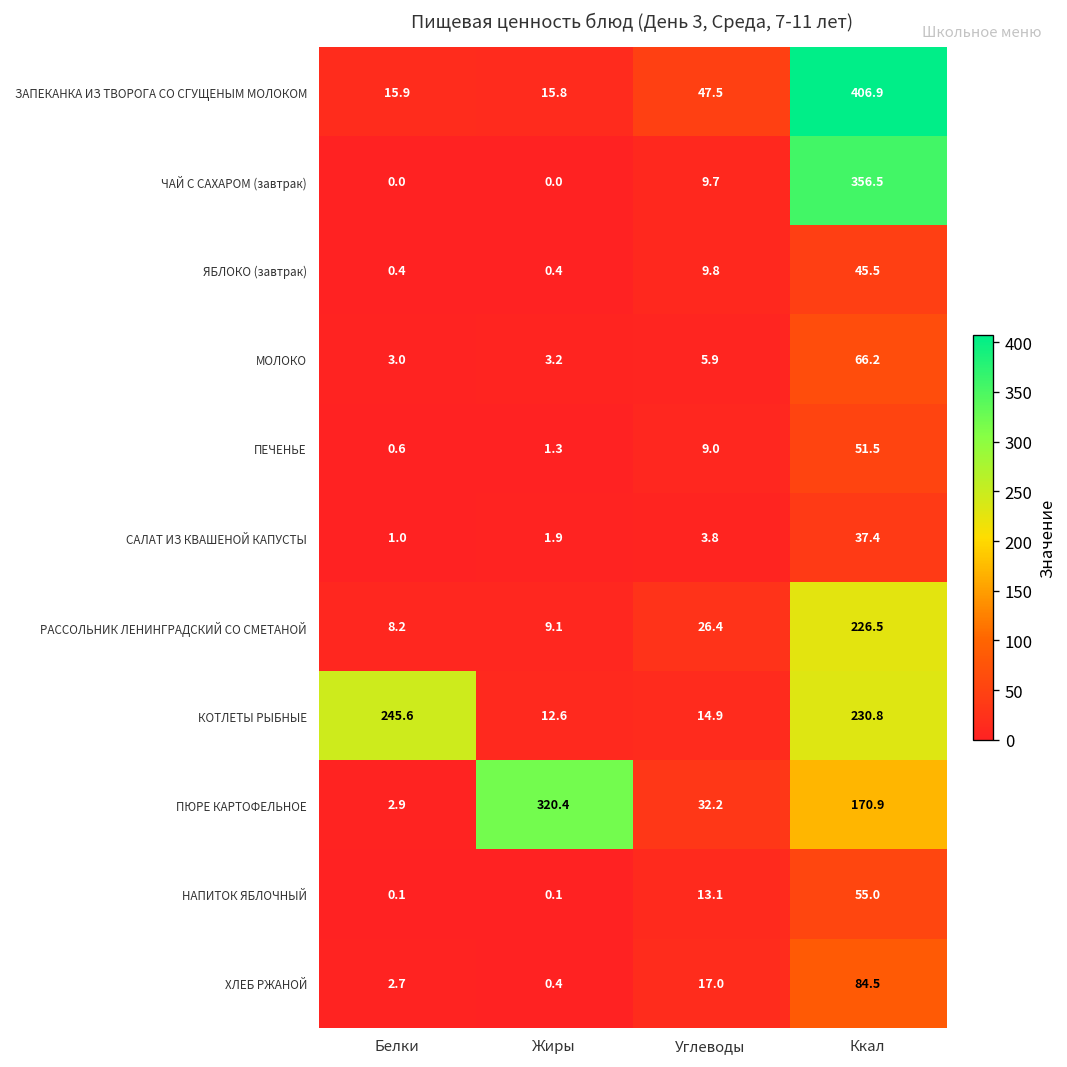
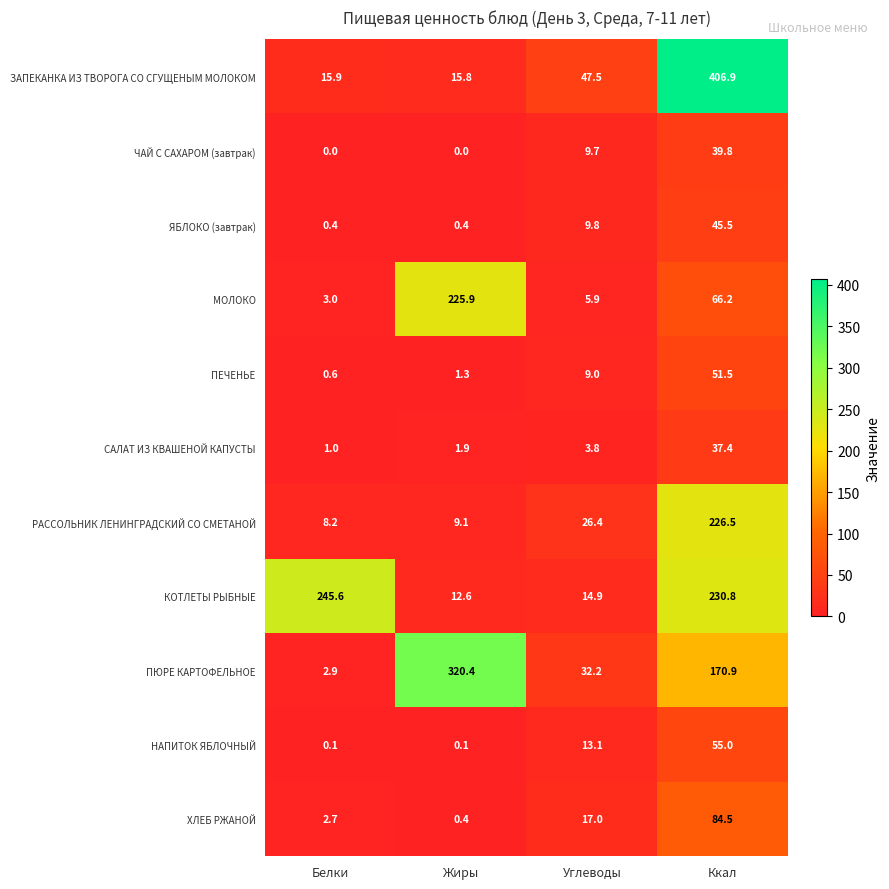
  {
    "ЗАПЕКАНКА ИЗ ТВОРОГА СО СГУЩЕНЫМ МОЛОКОМ": {
      "Белки": 15.9,
      "Жиры": 15.8,
      "Углеводы": 47.5,
      "Ккал": 406.9
    },
    "ЧАЙ С САХАРОМ (завтрак)": {
      "Белки": 0.0,
      "Жиры": 0.0,
      "Углеводы": 9.7,
-     "Ккал": 356.5
+     "Ккал": 39.8
    },
    "ЯБЛОКО (завтрак)": {
      "Белки": 0.4,
      "Жиры": 0.4,
      "Углеводы": 9.8,
      "Ккал": 45.5
    },
    "МОЛОКО": {
      "Белки": 3.0,
-     "Жиры": 3.2,
+     "Жиры": 225.9,
      "Углеводы": 5.9,
      "Ккал": 66.2
    },
    "ПЕЧЕНЬЕ": {
      "Белки": 0.6,
      "Жиры": 1.3,
      "Углеводы": 9.0,
      "Ккал": 51.5
    },
    "САЛАТ ИЗ КВАШЕНОЙ КАПУСТЫ": {
      "Белки": 1.0,
      "Жиры": 1.9,
      "Углеводы": 3.8,
      "Ккал": 37.4
    },
    "РАССОЛЬНИК ЛЕНИНГРАДСКИЙ СО СМЕТАНОЙ": {
      "Белки": 8.2,
      "Жиры": 9.1,
      "Углеводы": 26.4,
      "Ккал": 226.5
    },
    "КОТЛЕТЫ РЫБНЫЕ": {
      "Белки": 245.6,
      "Жиры": 12.6,
      "Углеводы": 14.9,
      "Ккал": 230.8
    },
    "ПЮРЕ КАРТОФЕЛЬНОЕ": {
      "Белки": 2.9,
      "Жиры": 320.4,
      "Углеводы": 32.2,
      "Ккал": 170.9
    },
    "НАПИТОК ЯБЛОЧНЫЙ": {
      "Белки": 0.1,
      "Жиры": 0.1,
      "Углеводы": 13.1,
      "Ккал": 55.0
    },
    "ХЛЕБ РЖАНОЙ": {
      "Белки": 2.7,
      "Жиры": 0.4,
      "Углеводы": 17.0,
      "Ккал": 84.5
    }
  }
